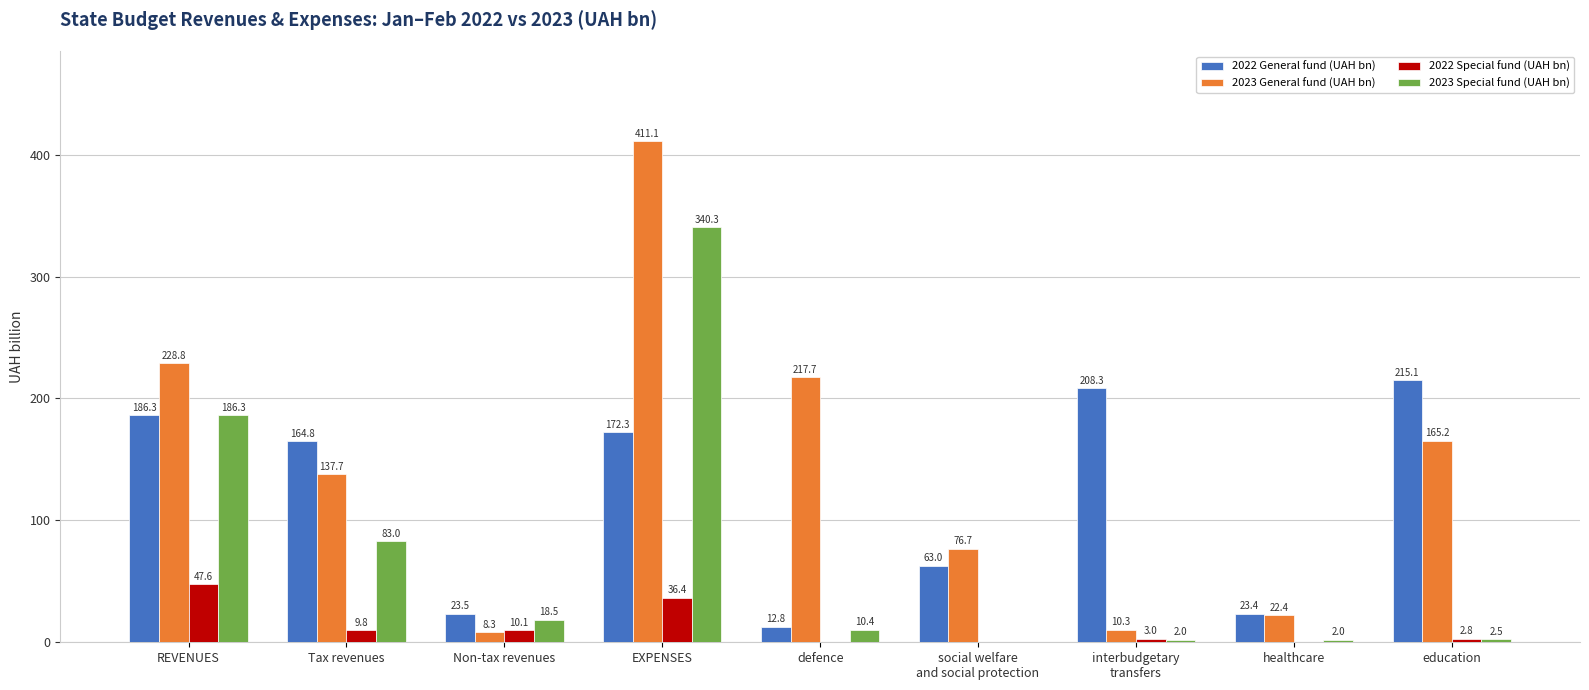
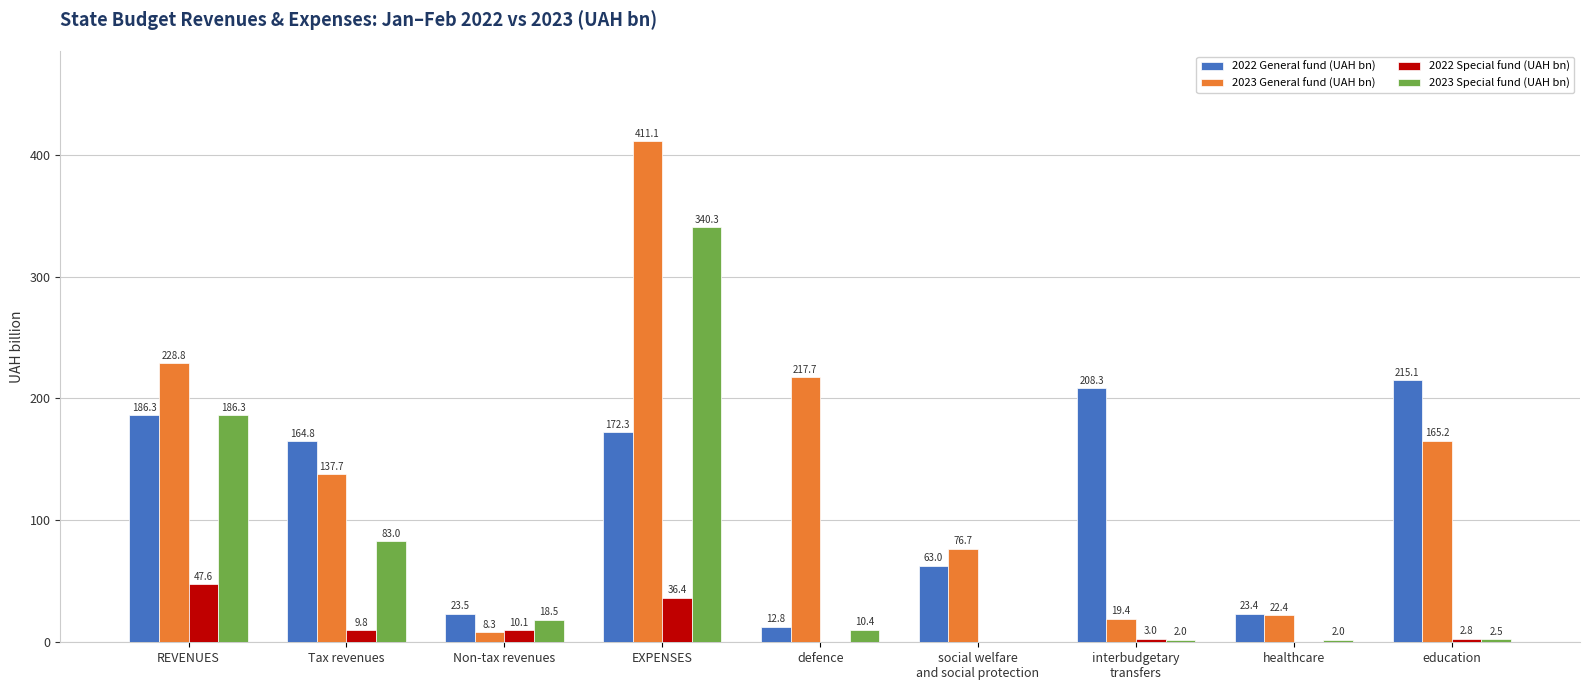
  {
    "2022 General fund (UAH bn)": {
      "REVENUES": 186.3,
      "Tax revenues": 164.8,
      "Non-tax revenues": 23.5,
      "EXPENSES": 172.3,
      "defence": 12.8,
      "social welfare and social protection": 63.0,
      "interbudgetary transfers": 208.3,
      "healthcare": 23.4,
      "education": 215.1
    },
    "2023 General fund (UAH bn)": {
      "REVENUES": 228.8,
      "Tax revenues": 137.7,
      "Non-tax revenues": 8.3,
      "EXPENSES": 411.1,
      "defence": 217.7,
      "social welfare and social protection": 76.7,
-     "interbudgetary transfers": 10.3,
+     "interbudgetary transfers": 19.4,
      "healthcare": 22.4,
      "education": 165.2
    },
    "2022 Special fund (UAH bn)": {
      "REVENUES": 47.6,
      "Tax revenues": 9.8,
      "Non-tax revenues": 10.1,
      "EXPENSES": 36.4,
      "interbudgetary transfers": 3.0,
      "education": 2.8
    },
    "2023 Special fund (UAH bn)": {
      "REVENUES": 186.3,
      "Tax revenues": 83.0,
      "Non-tax revenues": 18.5,
      "EXPENSES": 340.3,
      "defence": 10.4,
      "interbudgetary transfers": 2.0,
      "healthcare": 2.0,
      "education": 2.5
    }
  }
